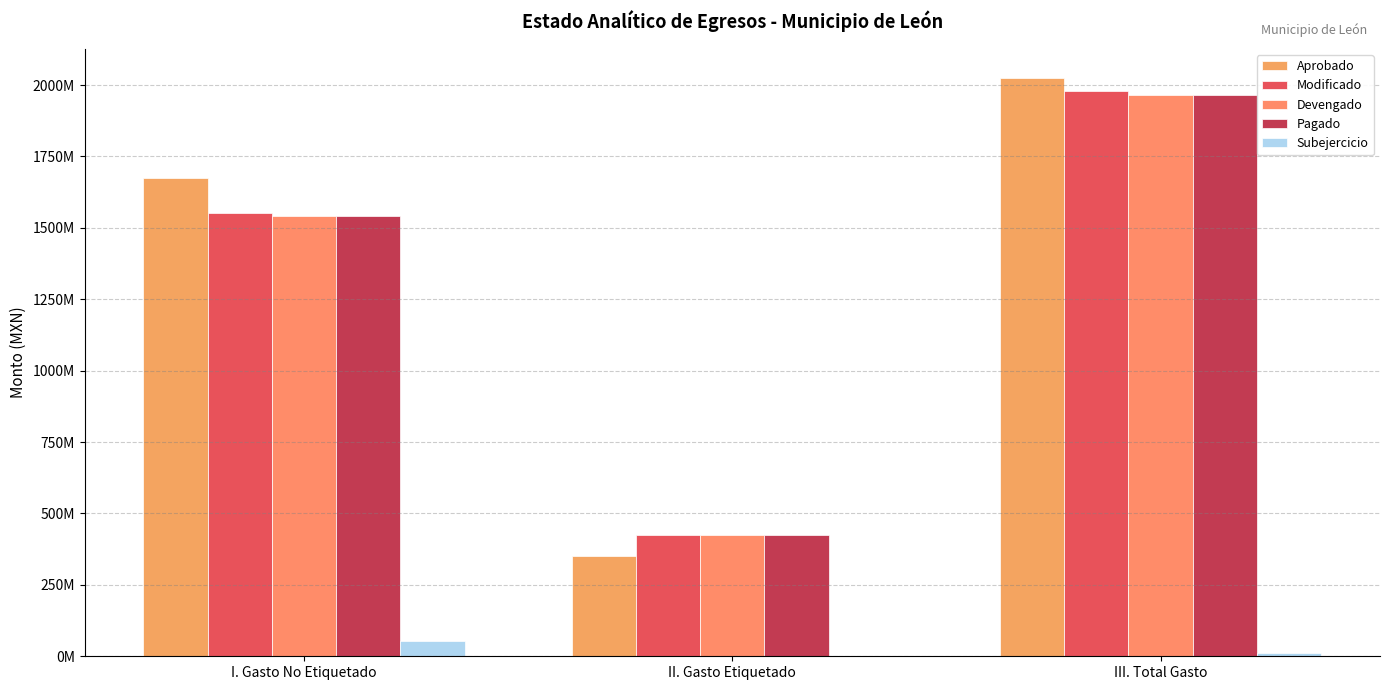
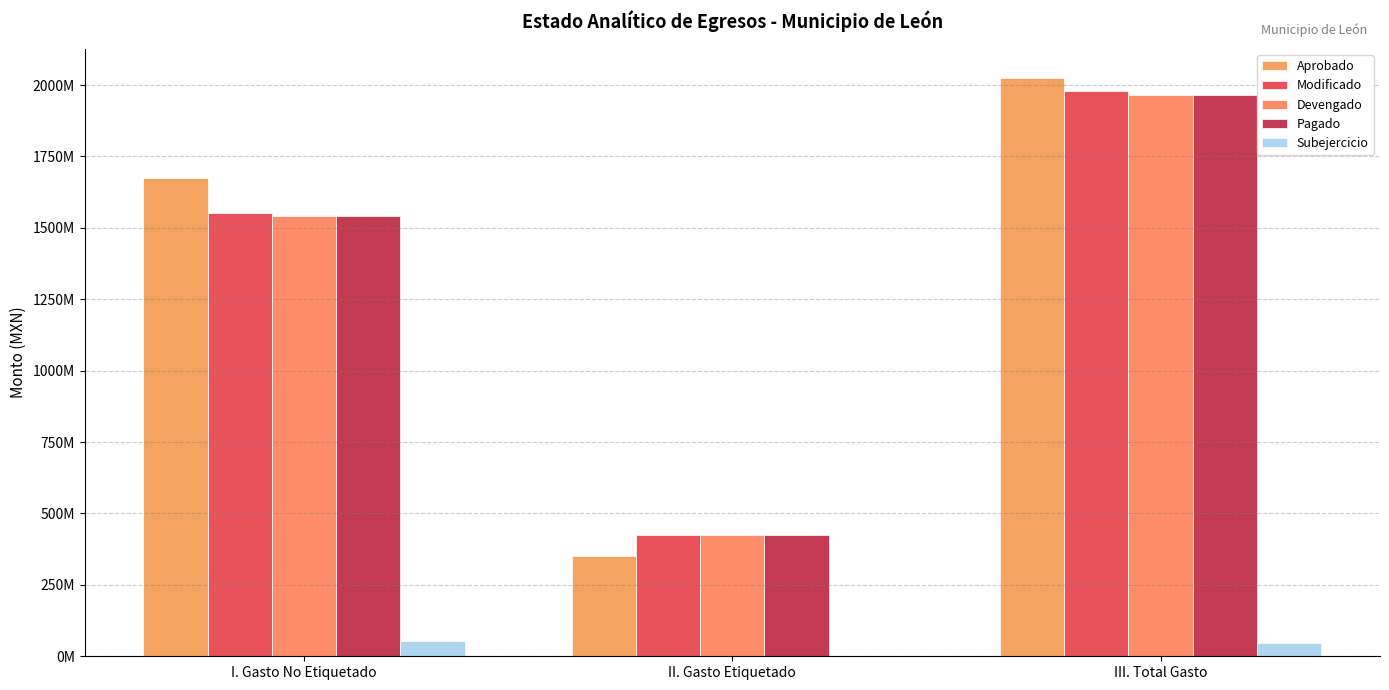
  {
    "Subejercicio": {
      "I. Gasto No Etiquetado": 50000000,
      "II. Gasto Etiquetado": 0,
-     "III. Total Gasto": 10000000
+     "III. Total Gasto": 50000000
    }
  }
